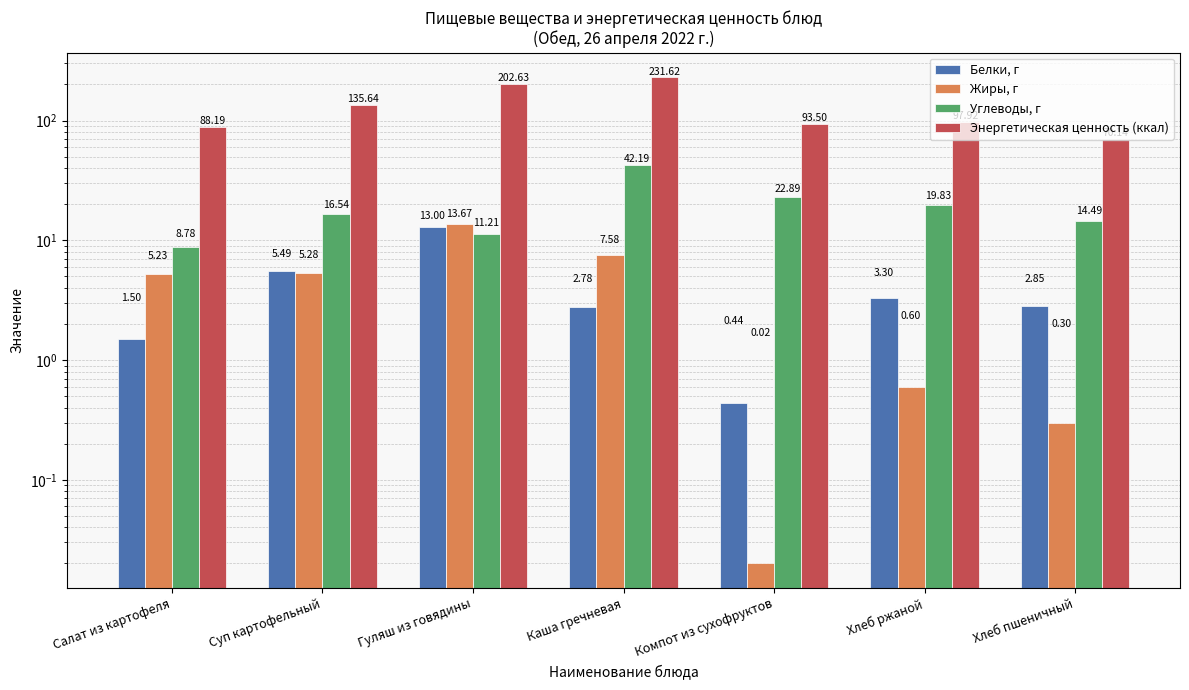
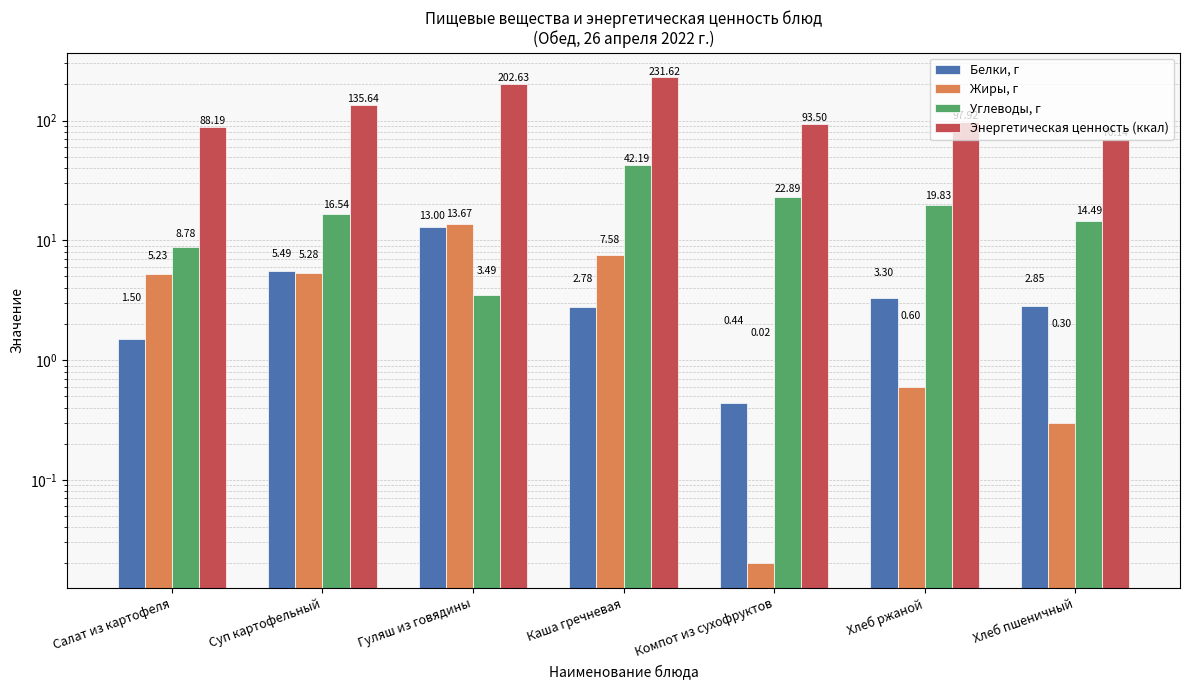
  {
    "Белки, г": {
      "Суп картофельный": 5.49,
      "Гуляш из говядины": 13.00,
      "Каша гречневая": 2.78,
      "Хлеб ржаной": 3.30,
      "Хлеб пшеничный": 2.85
    },
    "Углеводы, г": {
      "Салат из картофеля": 8.78,
      "Суп картофельный": 16.54,
-     "Гуляш из говядины": 11.21,
+     "Гуляш из говядины": 3.49,
      "Каша гречневая": 42.19,
      "Компот из сухофруктов": 22.89,
      "Хлеб ржаной": 19.83,
      "Хлеб пшеничный": 14.49
    }
  }
